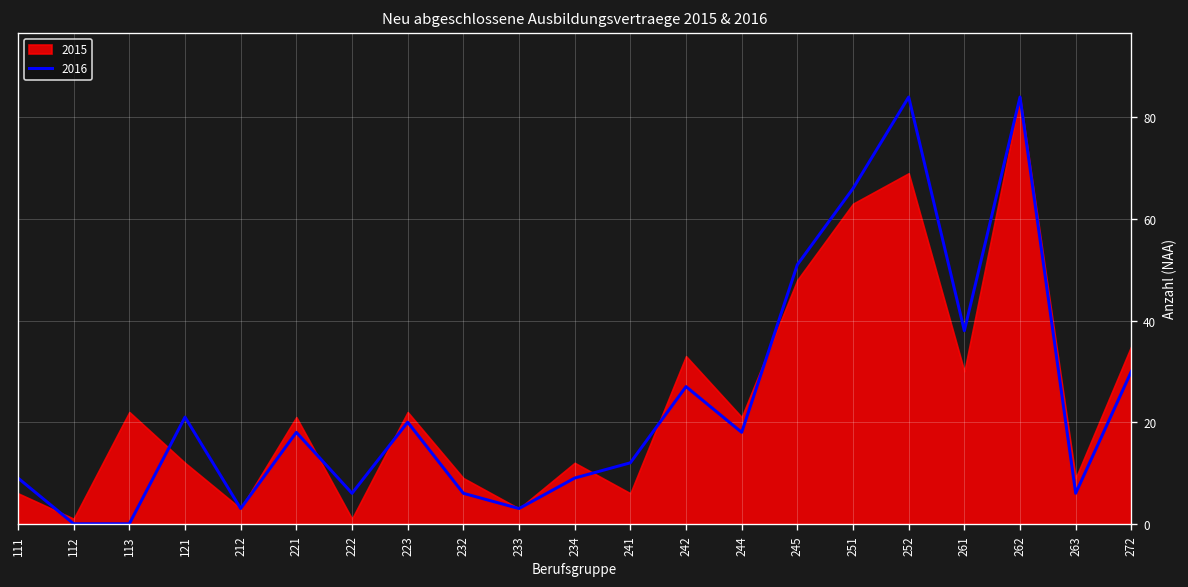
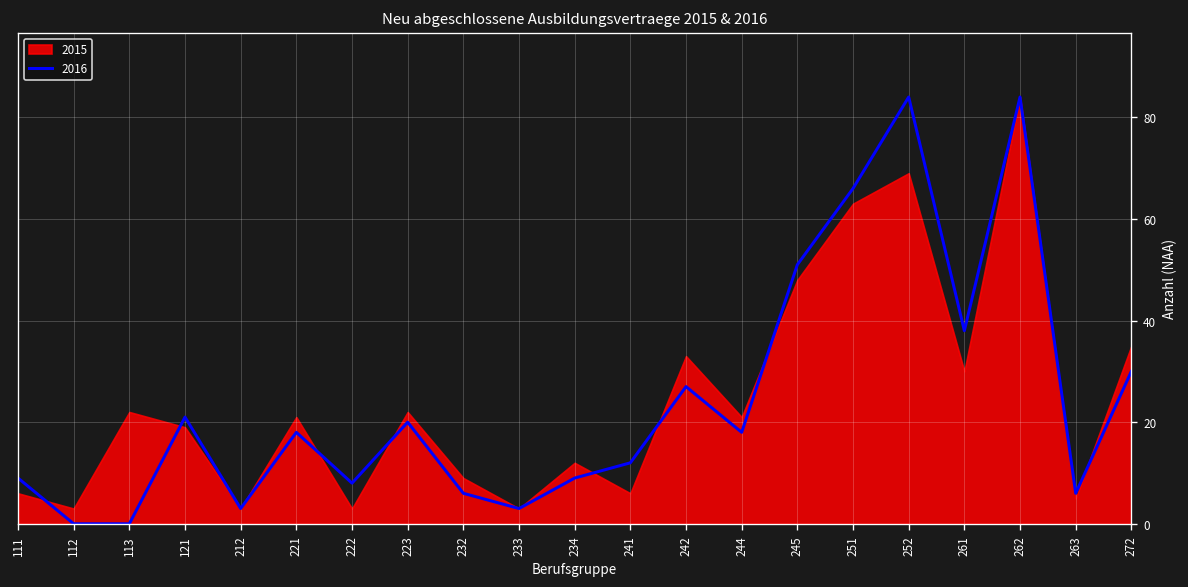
  {
    "2016": {
      "111": 9,
      "112": 0,
      "113": 0,
      "121": 21,
      "221": 18,
-     "222": 6,
+     "222": 8,
      "223": 20,
      "232": 6,
      "234": 9,
      "241": 12,
      "242": 27,
      "244": 18,
      "245": 51,
      "251": 66,
      "252": 84,
      "261": 38,
      "263": 6,
      "272": 30
    },
    "2015": {
      "111": 6,
-     "112": 1,
+     "112": 3,
      "113": 22,
-     "121": 12,
+     "121": 19,
      "221": 21,
-     "222": 1,
+     "222": 3,
      "223": 22,
      "232": 9,
      "234": 12,
      "241": 6,
      "242": 33,
      "244": 21,
      "245": 48,
      "251": 63,
      "252": 69,
      "261": 30,
-     "263": 9,
+     "263": 5,
      "272": 35
    }
  }
